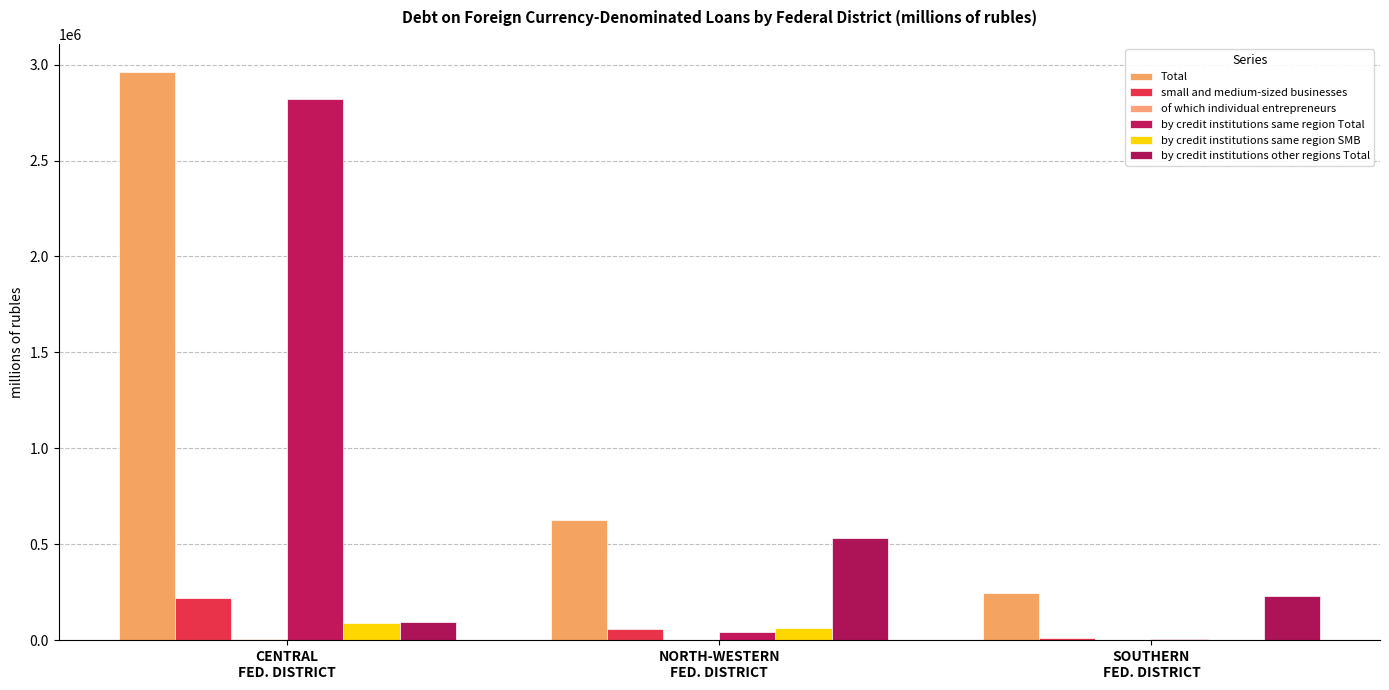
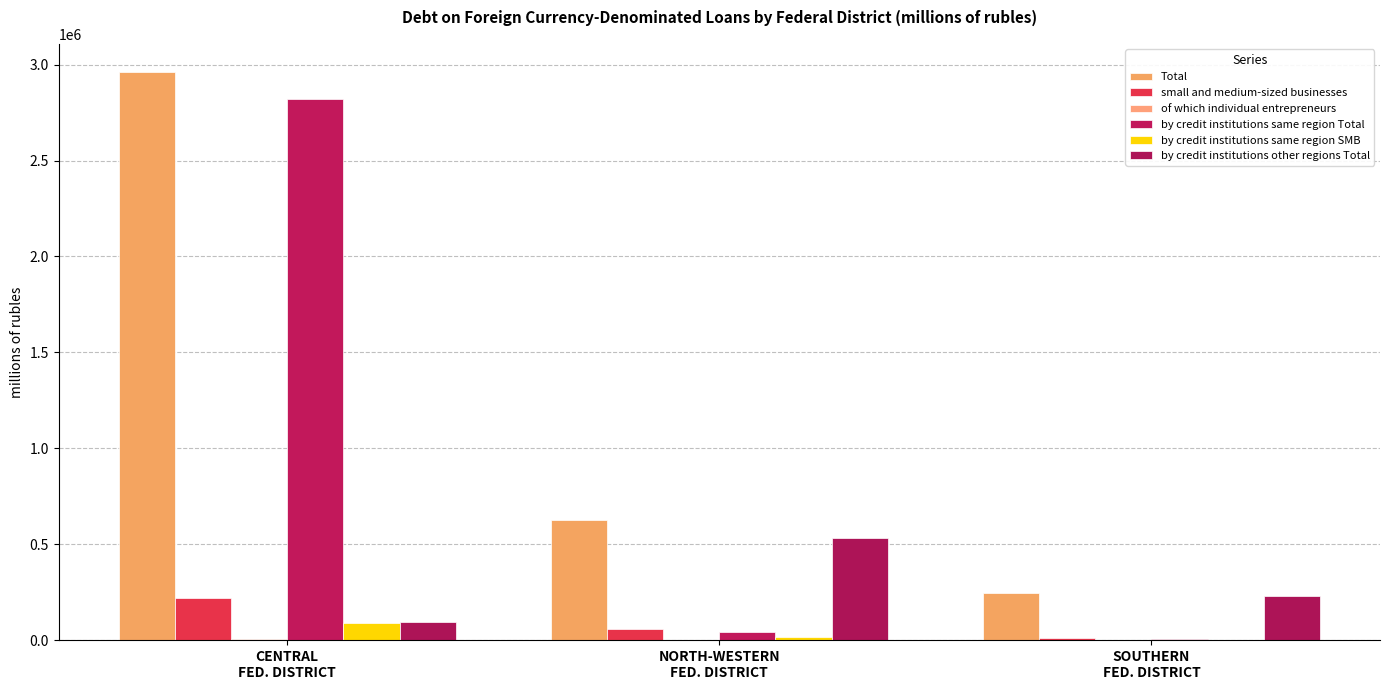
  {
    "by credit institutions same region SMB": {
      "CENTRAL FED. DISTRICT": 90000,
-     "NORTH-WESTERN FED. DISTRICT": 60000
+     "NORTH-WESTERN FED. DISTRICT": 20000
    }
  }
